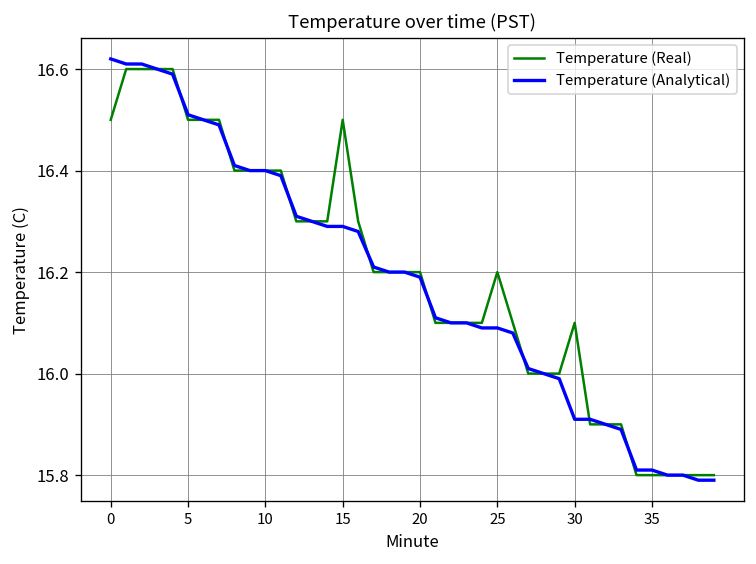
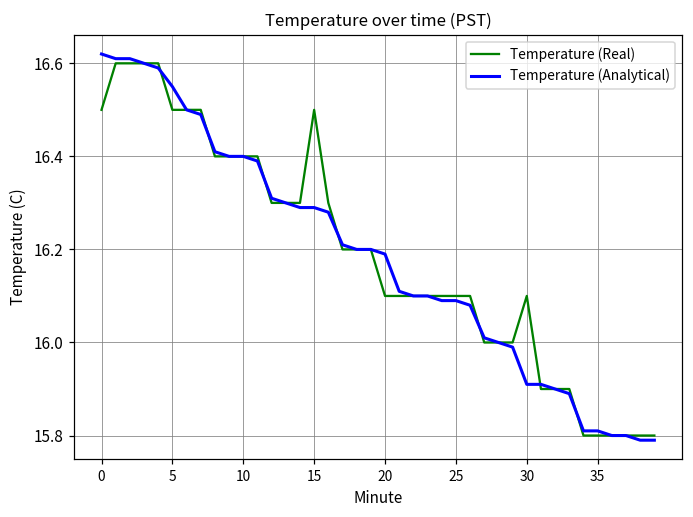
  {
    "Temperature (Real)": {
      "0": 16.5,
      "5": 16.5,
      "15": 16.5,
-     "20": 16.2,
-     "25": 16.2,
+     "20": 16.1,
+     "25": 16.1,
      "30": 16.1,
      "35": 15.8
    },
    "Temperature (Analytical)": {
      "0": 16.62,
-     "5": 16.51,
+     "5": 16.55,
      "15": 16.29,
      "20": 16.19,
      "25": 16.09,
      "30": 15.91,
      "35": 15.81
    }
  }
